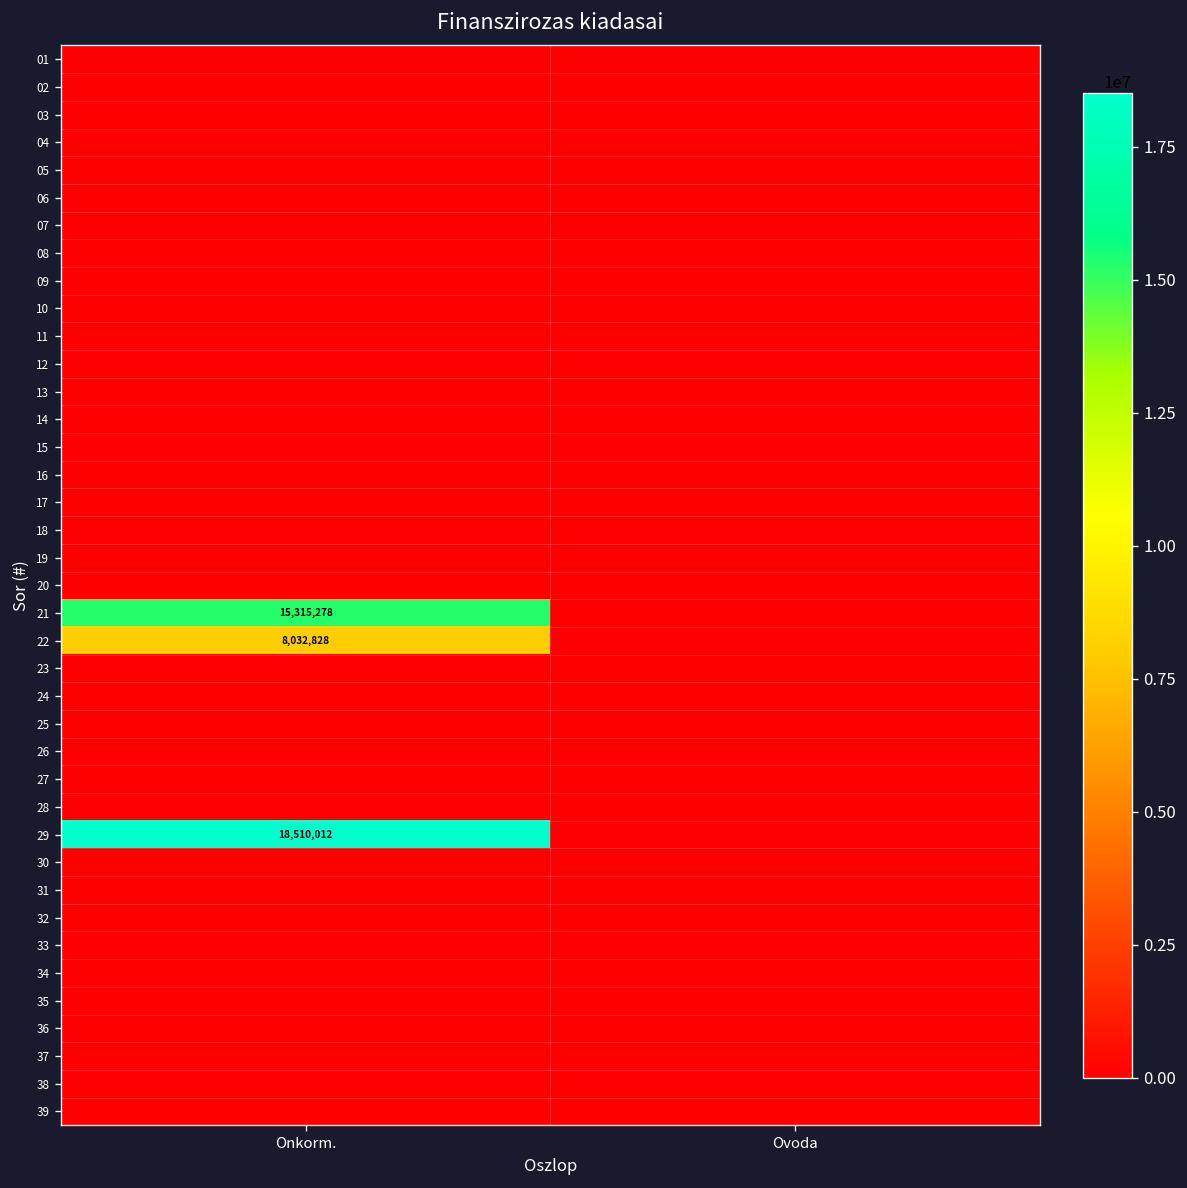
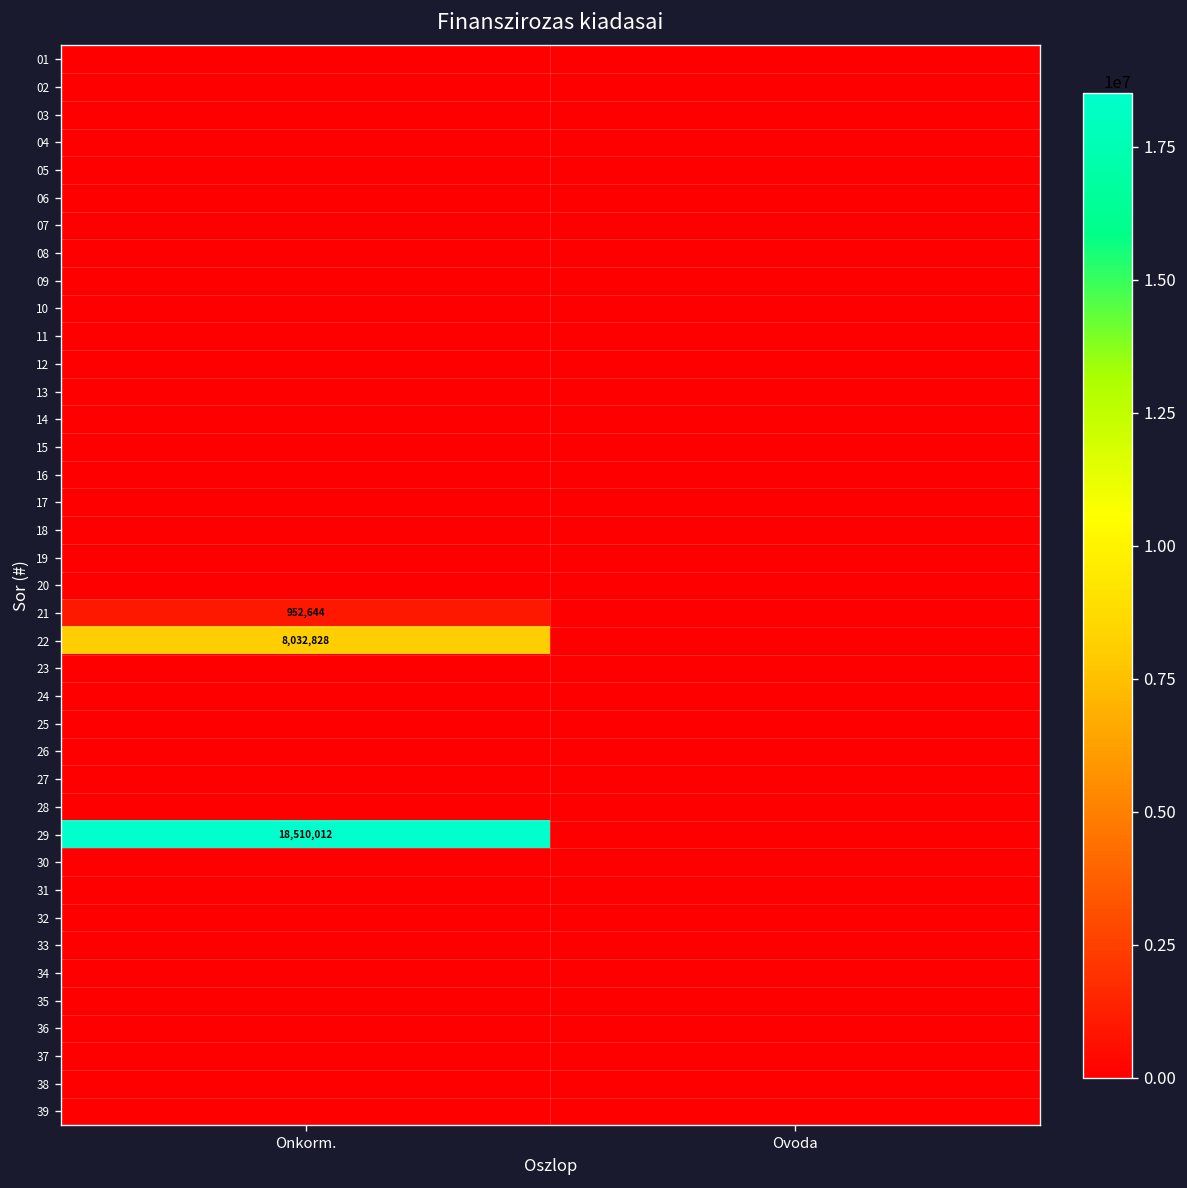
  {
    "21": {
-     "Onkorm.": "15,315,278"
+     "Onkorm.": "952,644"
    },
    "22": {
      "Onkorm.": "8,032,828"
    },
    "29": {
      "Onkorm.": "18,510,012"
    }
  }
